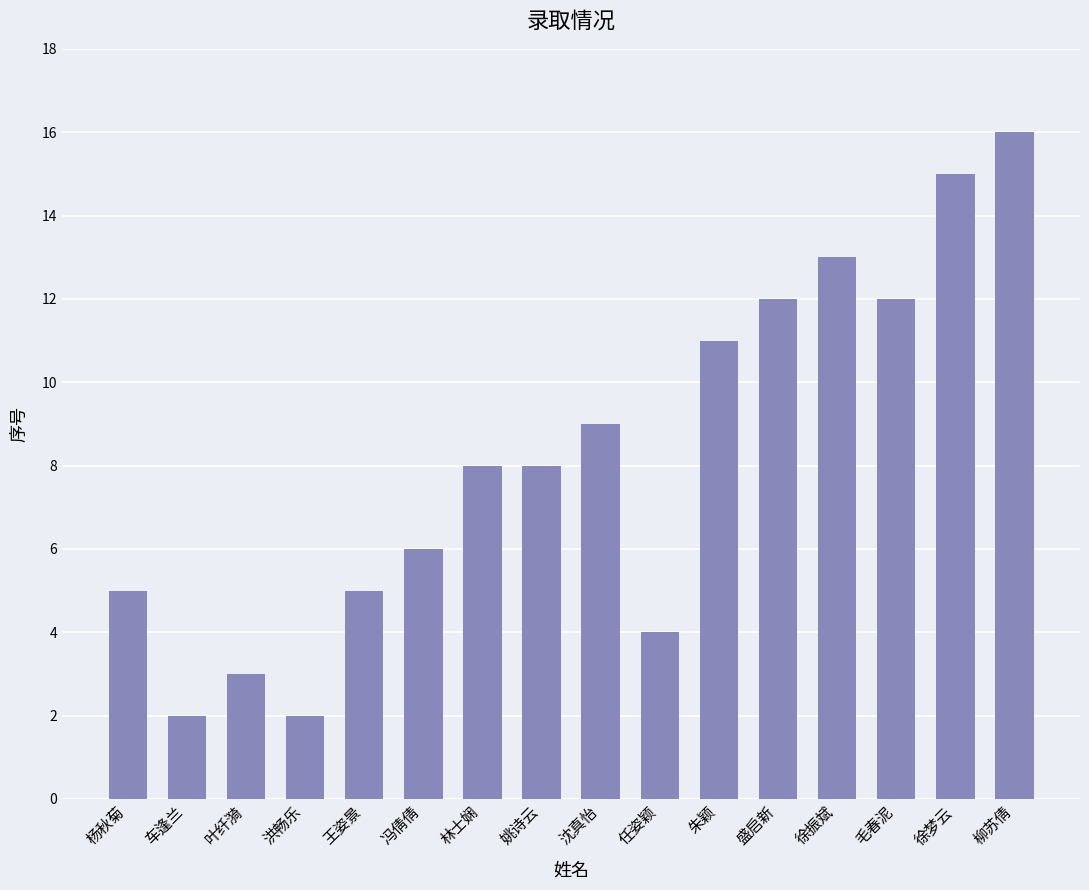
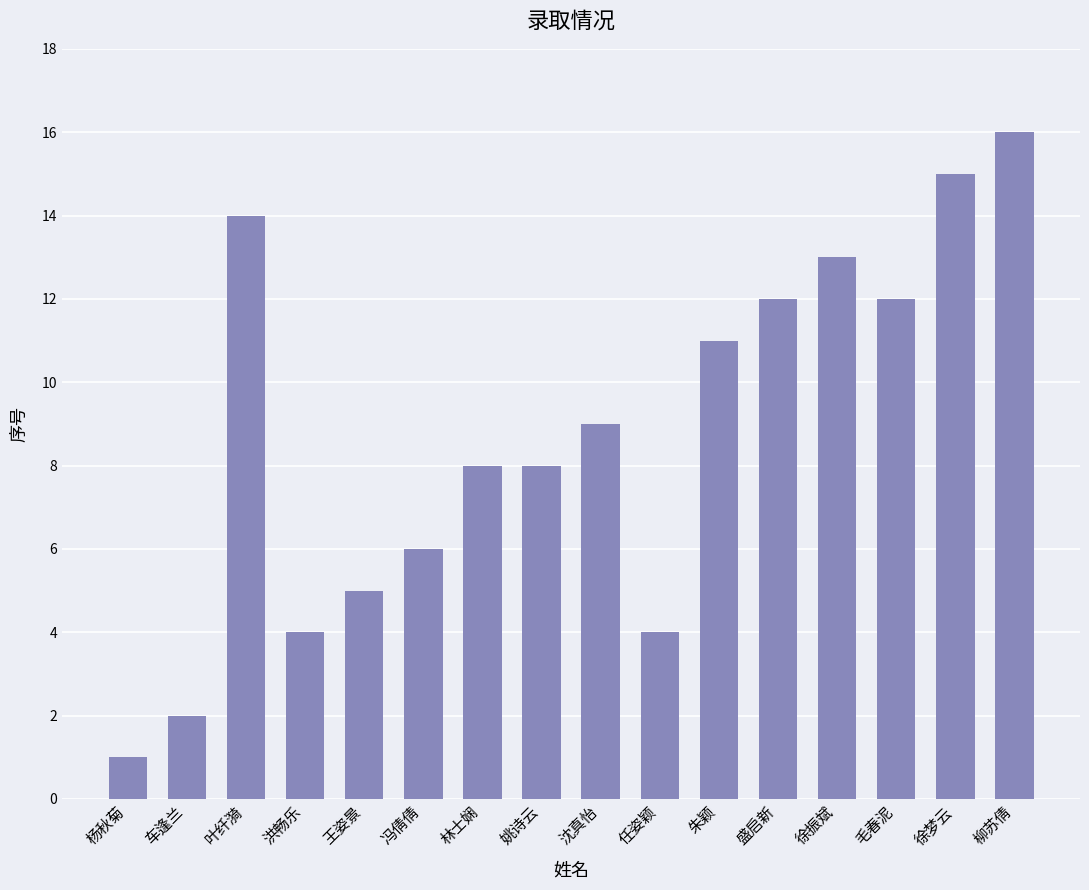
  {
-   "杨秋菊": 5,
+   "杨秋菊": 1,
    "车逢兰": 2,
-   "叶纤漪": 3,
-   "洪畅乐": 2,
+   "叶纤漪": 14,
+   "洪畅乐": 4,
    "王姿景": 5,
    "冯倩倩": 6,
    "林士娴": 8,
    "姚诗云": 8,
    "沈真怡": 9,
    "任姿颖": 4,
    "朱颖": 11,
    "盛启新": 12,
    "徐振斌": 13,
    "毛春泥": 12,
    "徐梦云": 15,
    "柳苏倩": 16
  }
